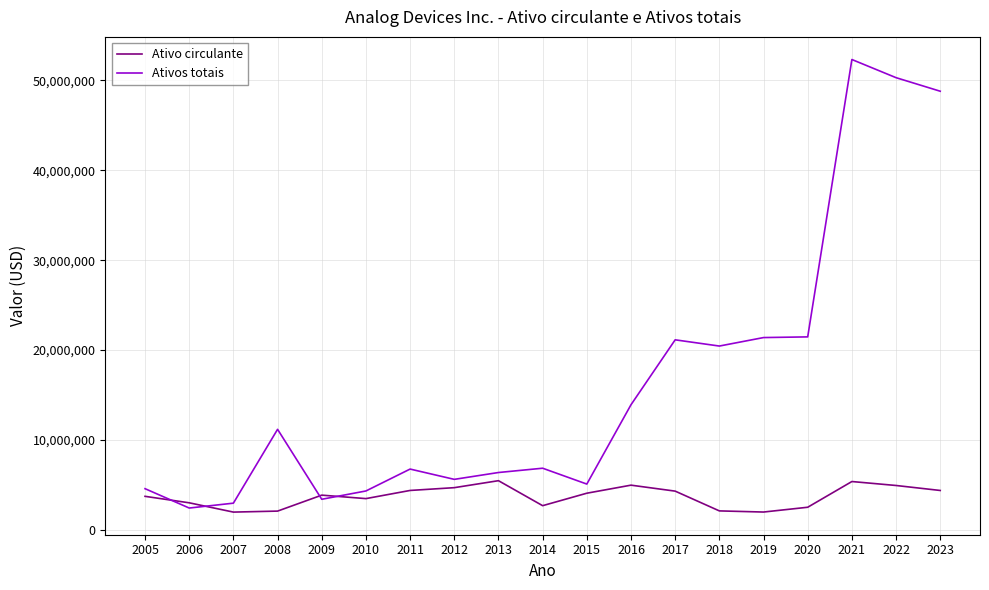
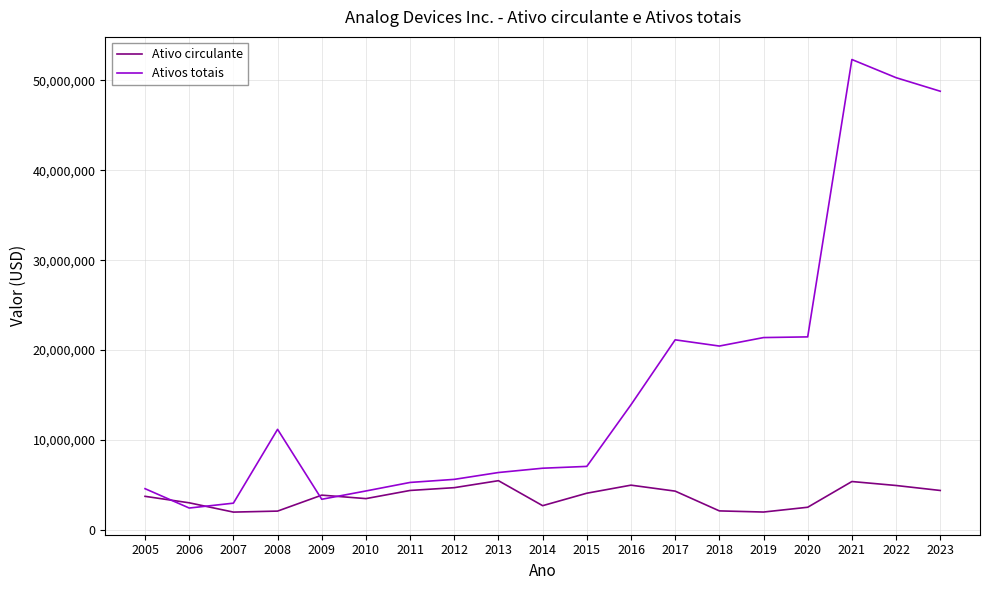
  {
    "Ativo circulante": {
      "2005": "4,000,000",
      "2006": "3,000,000",
      "2007": "2,000,000",
      "2008": "2,000,000",
      "2009": "4,000,000",
      "2010": "3,000,000",
      "2011": "4,000,000",
      "2012": "5,000,000",
      "2013": "5,000,000",
      "2014": "3,000,000",
      "2015": "4,000,000",
      "2016": "5,000,000",
      "2017": "4,000,000",
      "2018": "2,000,000",
      "2019": "2,000,000",
      "2020": "3,000,000",
      "2021": "5,000,000",
      "2022": "5,000,000",
      "2023": "4,000,000"
    },
    "Ativos totais": {
      "2005": "5,000,000",
      "2006": "2,000,000",
      "2007": "3,000,000",
      "2008": "11,000,000",
      "2009": "3,000,000",
      "2010": "4,000,000",
-     "2011": "7,000,000",
+     "2011": "5,000,000",
      "2012": "6,000,000",
      "2013": "6,000,000",
      "2014": "7,000,000",
-     "2015": "5,000,000",
+     "2015": "7,000,000",
      "2016": "14,000,000",
      "2017": "21,000,000",
      "2018": "20,000,000",
      "2019": "21,000,000",
      "2020": "21,000,000",
      "2021": "52,000,000",
      "2022": "50,000,000",
      "2023": "49,000,000"
    }
  }
